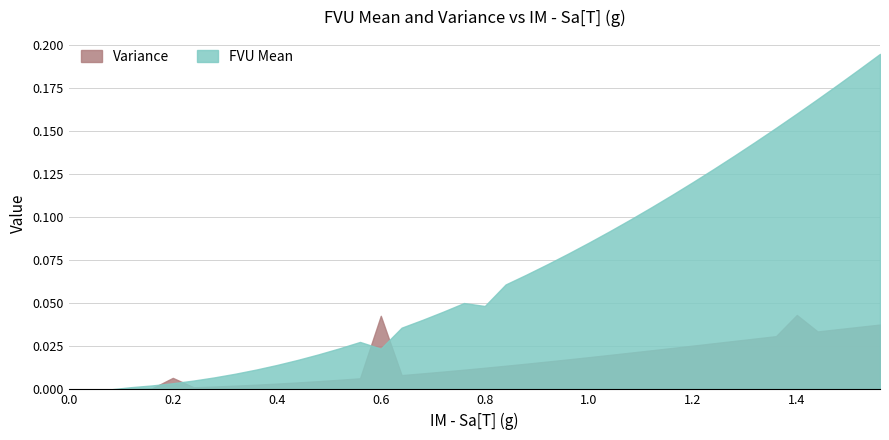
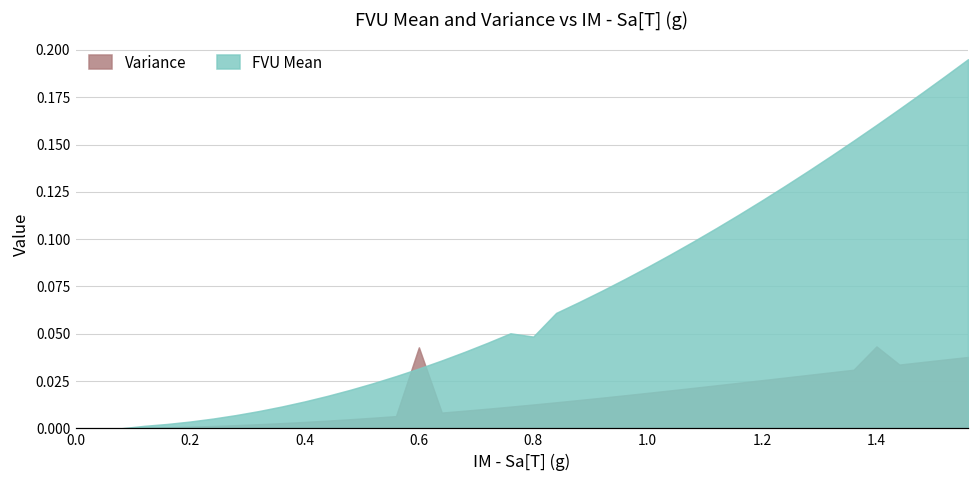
  {
    "Variance": {
-     "0.2": 0.007,
+     "0.2": 0.001,
      "0.4": 0.003,
      "0.6": 0.043,
      "0.8": 0.013,
      "1.0": 0.019,
      "1.2": 0.025,
      "1.4": 0.043
    },
    "FVU Mean": {
      "0.2": 0.004,
      "0.4": 0.014,
-     "0.6": 0.024,
+     "0.6": 0.032,
      "0.8": 0.048,
      "1.0": 0.085,
      "1.2": 0.121,
      "1.4": 0.160
    }
  }
